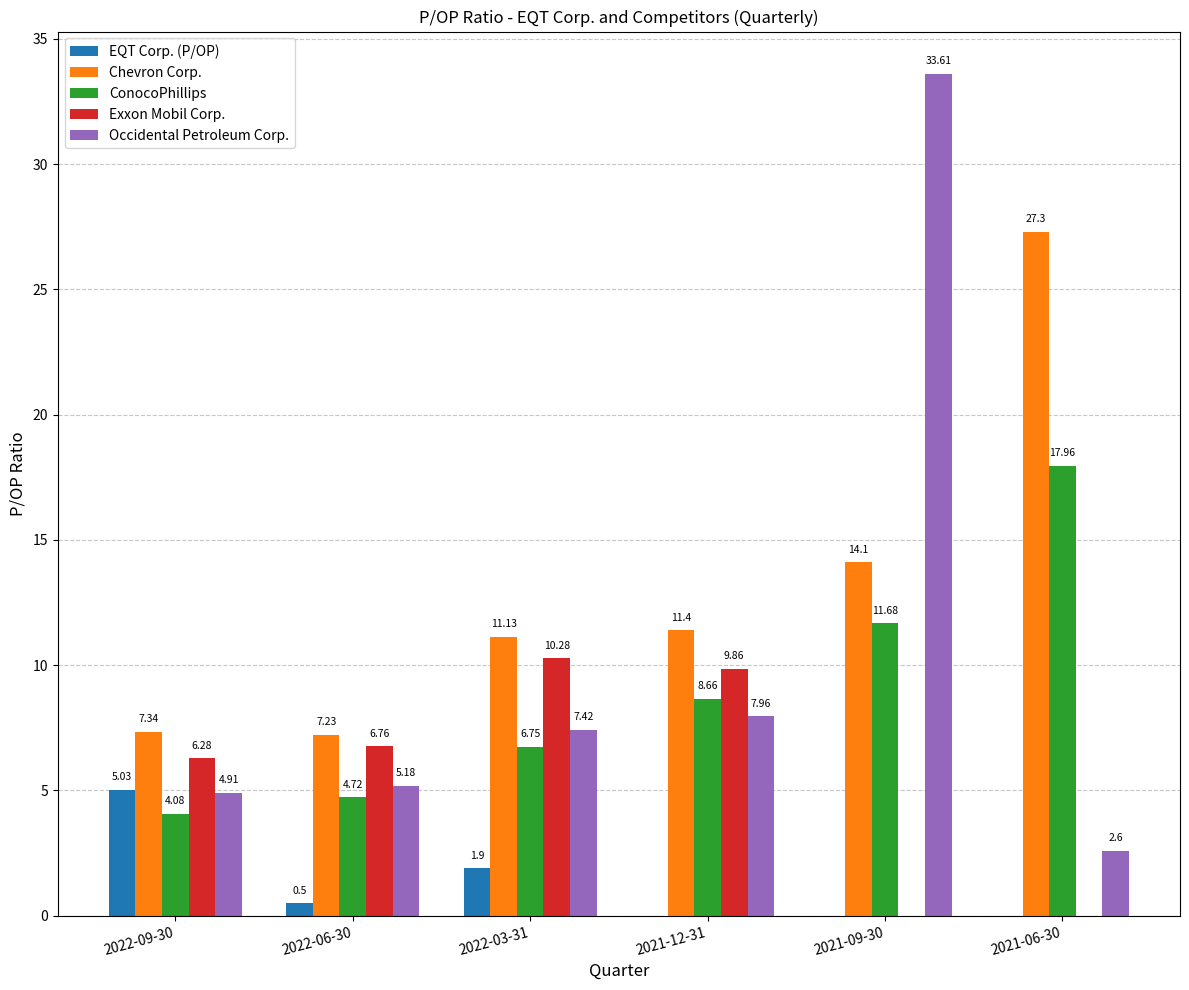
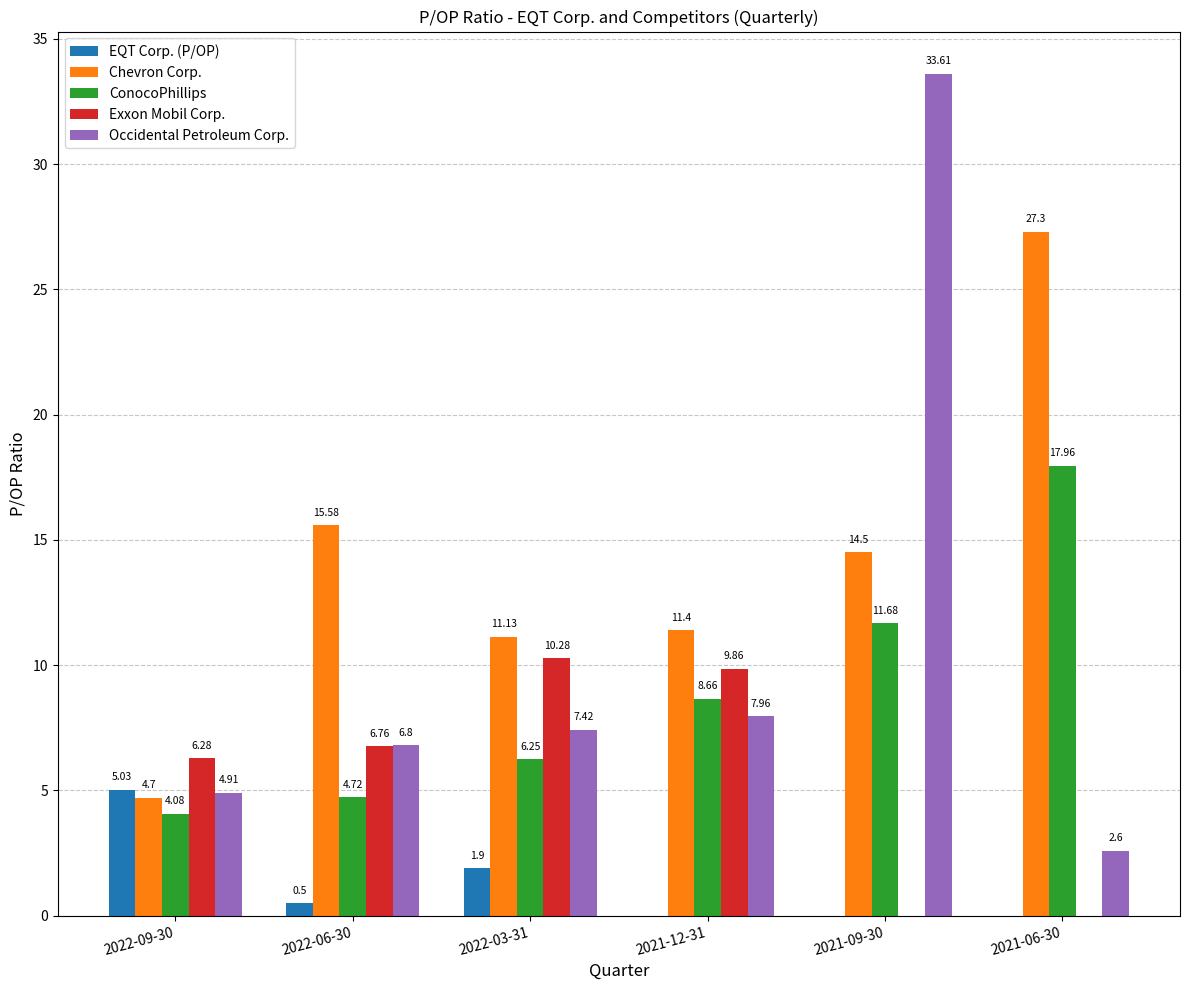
  {
    "EQT Corp. (P/OP)": {
      "2022-09-30": 5.03,
      "2022-06-30": 0.5,
      "2022-03-31": 1.9
    },
    "Chevron Corp.": {
-     "2022-09-30": 7.34,
-     "2022-06-30": 7.23,
+     "2022-09-30": 4.7,
+     "2022-06-30": 15.58,
      "2022-03-31": 11.13,
      "2021-12-31": 11.4,
-     "2021-09-30": 14.1,
+     "2021-09-30": 14.5,
      "2021-06-30": 27.3
    },
    "ConocoPhillips": {
      "2022-09-30": 4.08,
      "2022-06-30": 4.72,
-     "2022-03-31": 6.75,
+     "2022-03-31": 6.25,
      "2021-12-31": 8.66,
      "2021-09-30": 11.68,
      "2021-06-30": 17.96
    },
    "Exxon Mobil Corp.": {
      "2022-09-30": 6.28,
      "2022-06-30": 6.76,
      "2022-03-31": 10.28,
      "2021-12-31": 9.86
    },
    "Occidental Petroleum Corp.": {
      "2022-09-30": 4.91,
-     "2022-06-30": 5.18,
+     "2022-06-30": 6.8,
      "2022-03-31": 7.42,
      "2021-12-31": 7.96,
      "2021-09-30": 33.61,
      "2021-06-30": 2.6
    }
  }
